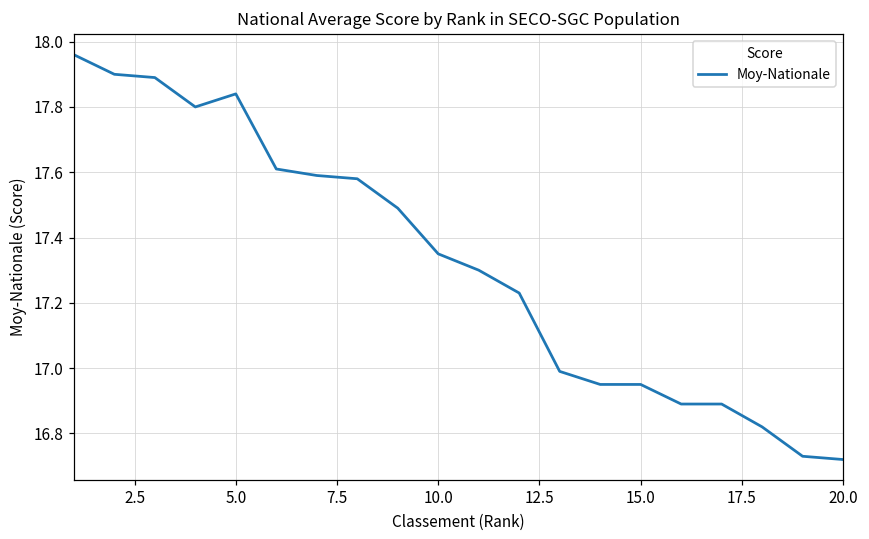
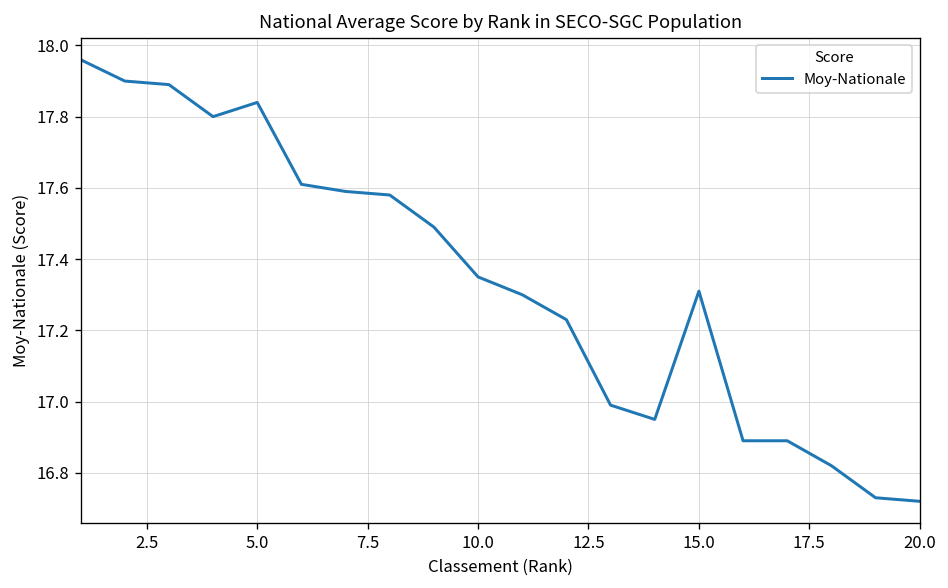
  {
    "5.0": 17.84,
    "10.0": 17.35,
-   "15.0": 16.95,
+   "15.0": 17.31,
    "20.0": 16.72
  }
